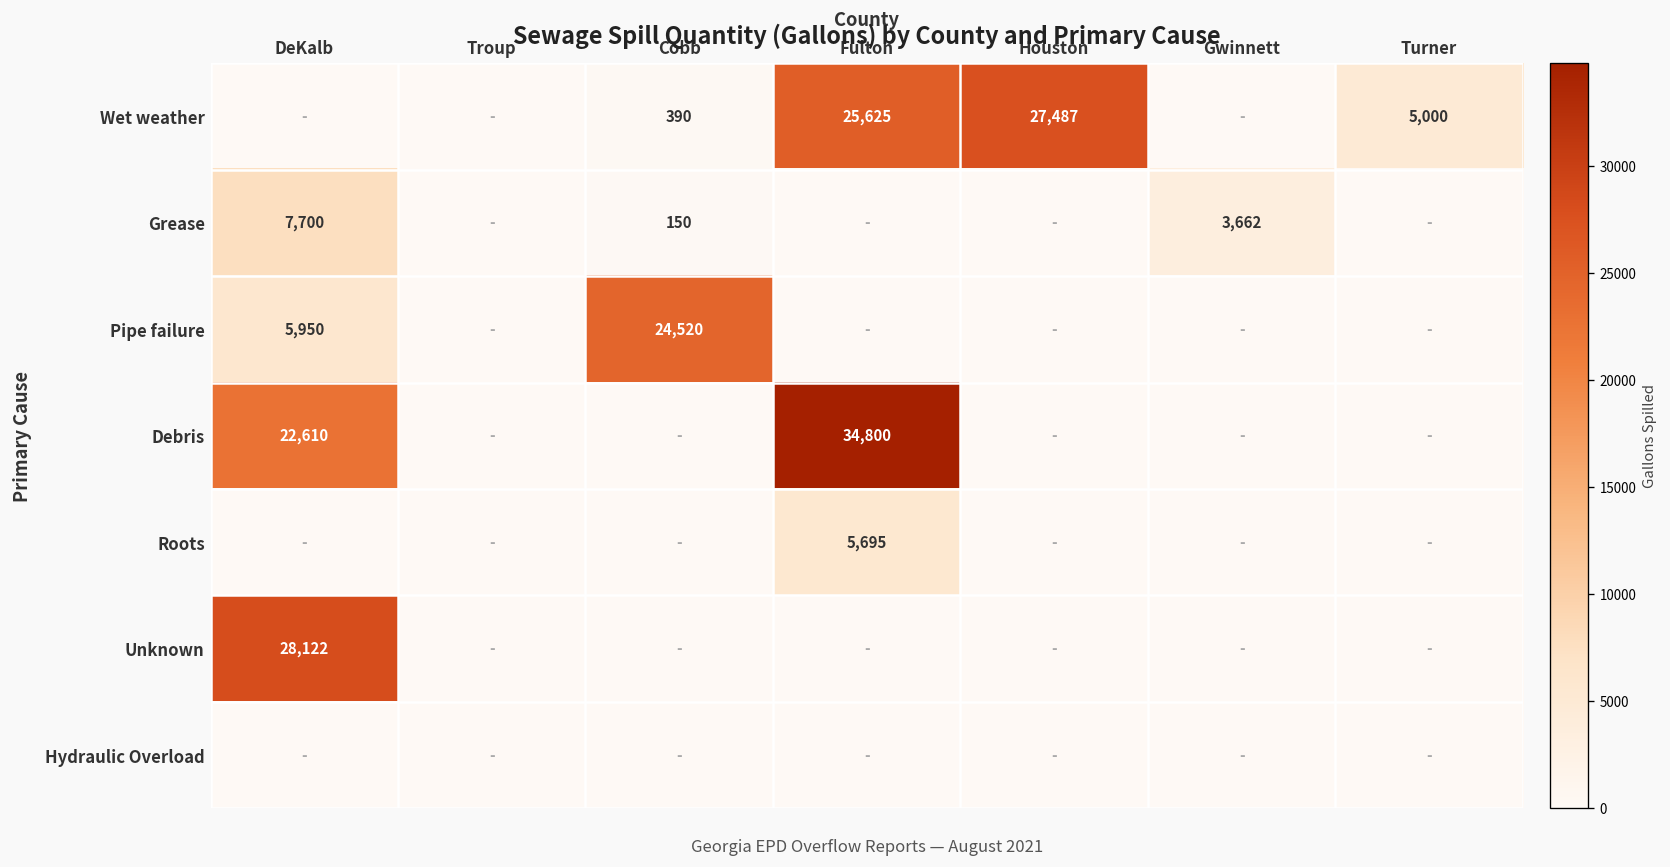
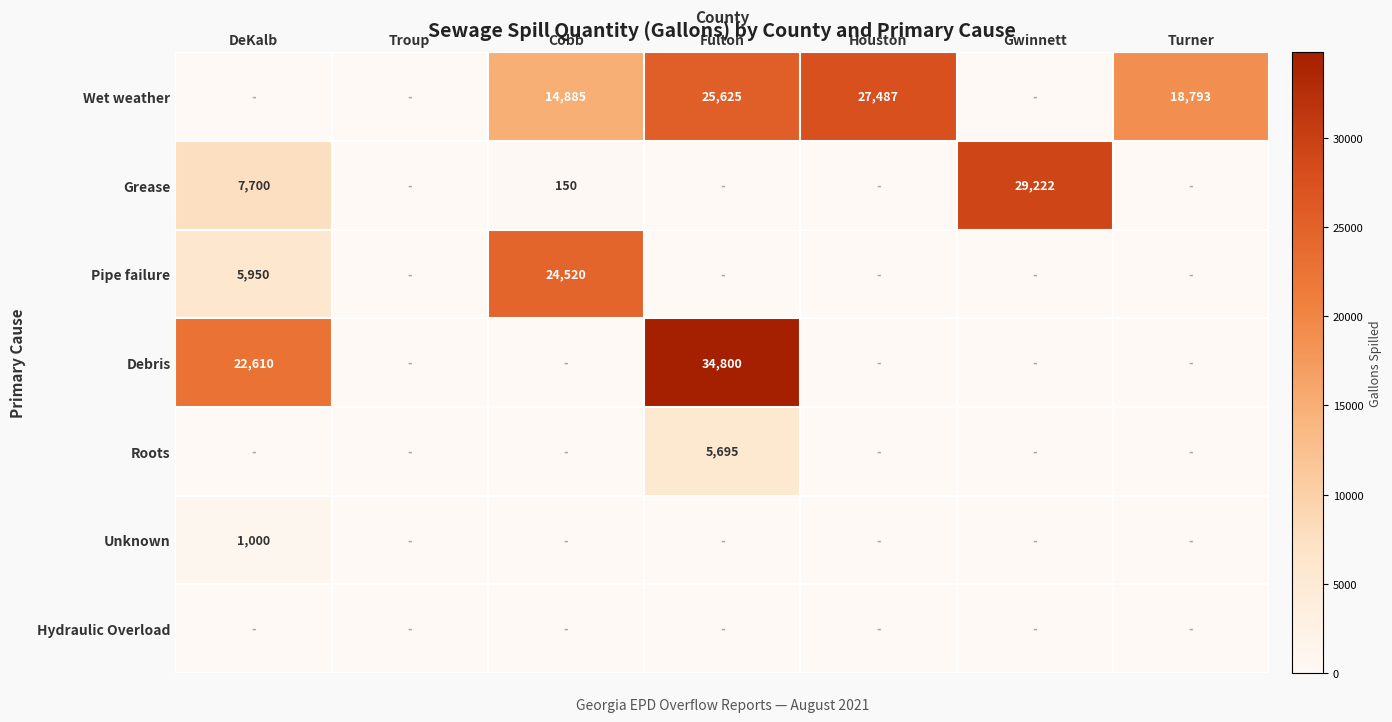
  {
    "Wet weather": {
-     "Cobb": "390",
+     "Cobb": "14,885",
      "Fulton": "25,625",
      "Houston": "27,487",
-     "Turner": "5,000"
+     "Turner": "18,793"
    },
    "Grease": {
      "DeKalb": "7,700",
      "Cobb": "150",
-     "Gwinnett": "3,662"
+     "Gwinnett": "29,222"
    },
    "Pipe failure": {
      "DeKalb": "5,950",
      "Cobb": "24,520"
    },
    "Debris": {
      "DeKalb": "22,610",
      "Fulton": "34,800"
    },
    "Roots": {
      "Fulton": "5,695"
    },
    "Unknown": {
-     "DeKalb": "28,122"
+     "DeKalb": "1,000"
    }
  }
